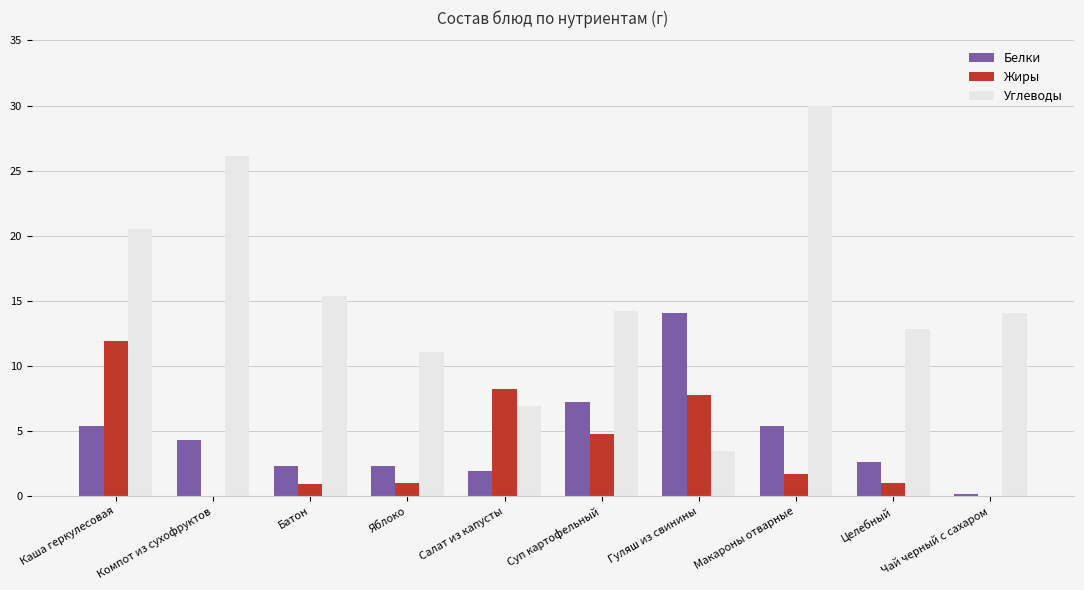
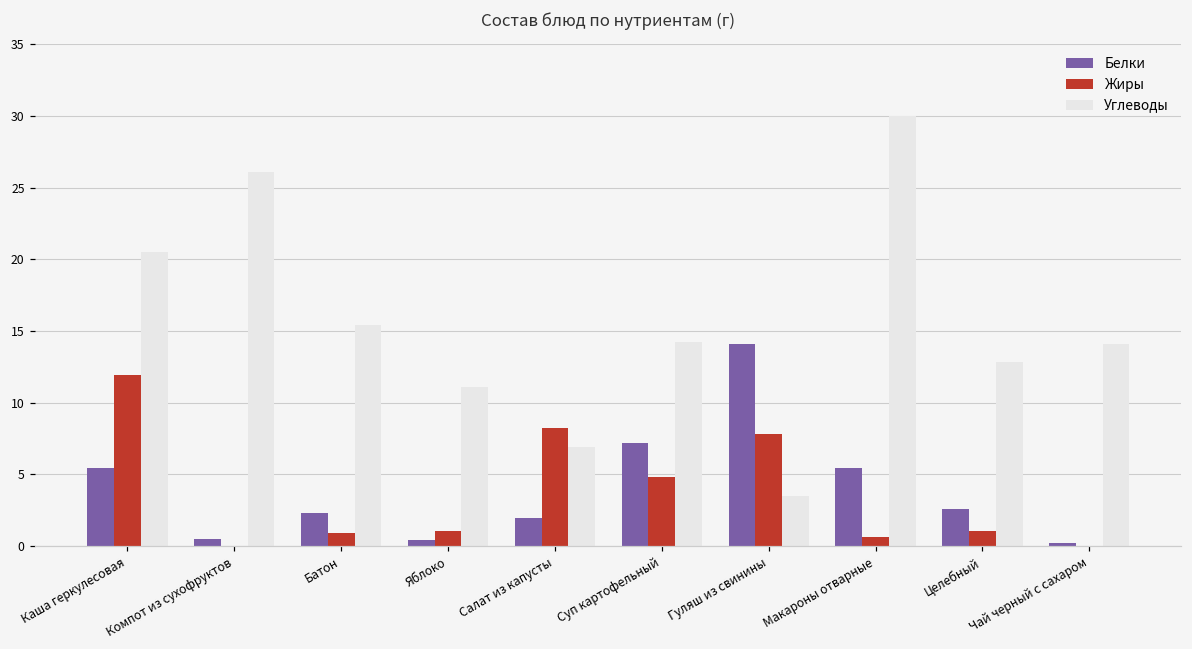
  {
    "Белки": {
      "Каша геркулесовая": 5.4,
-     "Компот из сухофруктов": 4.3,
+     "Компот из сухофруктов": 0.5,
      "Батон": 2.3,
-     "Яблоко": 2.3,
+     "Яблоко": 0.4,
      "Салат из капусты": 1.9,
      "Суп картофельный": 7.2,
      "Гуляш из свинины": 14.1,
      "Макароны отварные": 5.4,
      "Целебный": 2.6,
      "Чай черный с сахаром": 0.2
    },
    "Жиры": {
      "Каша геркулесовая": 11.9,
      "Компот из сухофруктов": 0.0,
      "Батон": 0.9,
      "Яблоко": 1.0,
      "Салат из капусты": 8.3,
      "Суп картофельный": 4.8,
      "Гуляш из свинины": 7.8,
-     "Макароны отварные": 1.7,
+     "Макароны отварные": 0.6,
      "Целебный": 1.0,
      "Чай черный с сахаром": 0.0
    },
    "Углеводы": {
      "Каша геркулесовая": 20.5,
      "Компот из сухофруктов": 26.1,
      "Батон": 15.4,
      "Яблоко": 11.1,
      "Салат из капусты": 6.9,
      "Суп картофельный": 14.2,
      "Гуляш из свинины": 3.5,
      "Макароны отварные": 30.0,
      "Целебный": 12.8,
      "Чай черный с сахаром": 14.1
    }
  }
